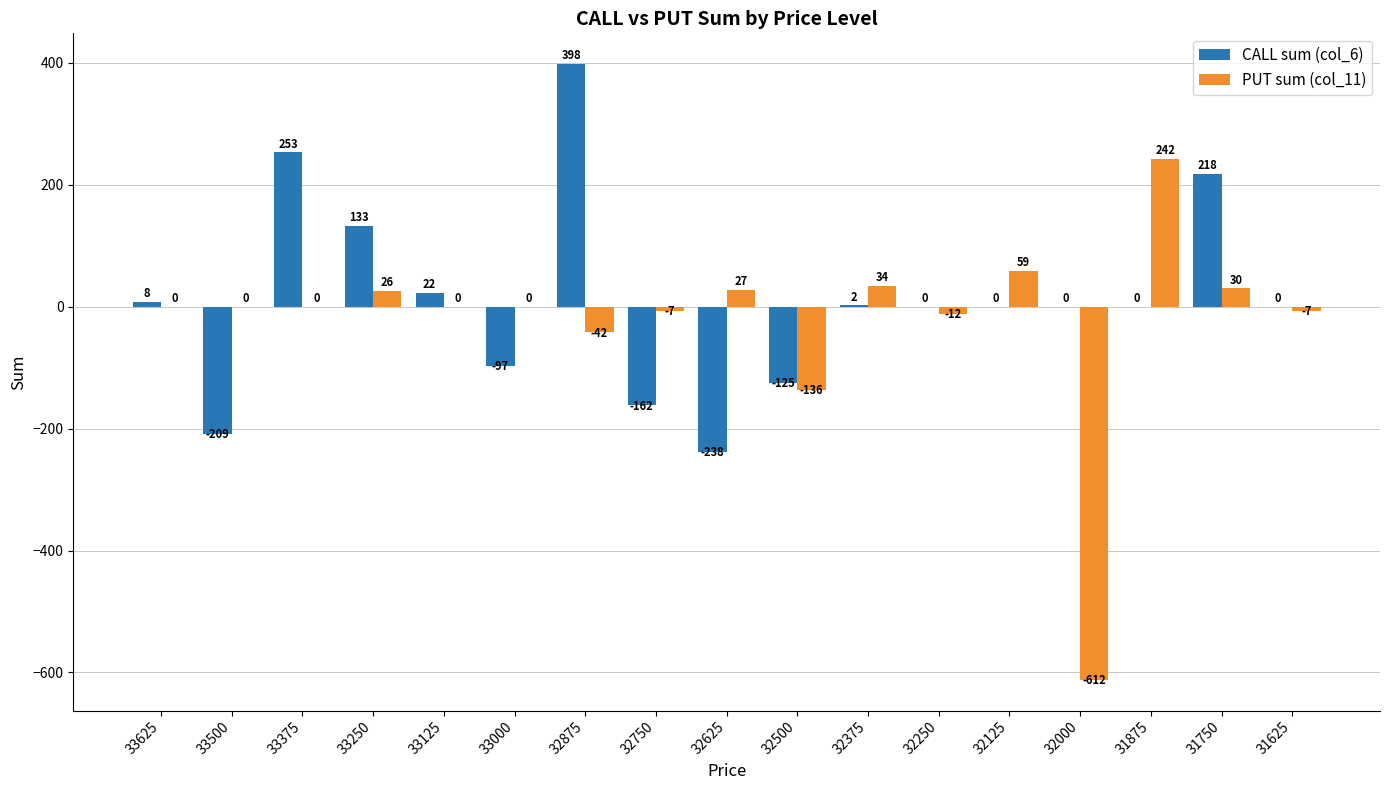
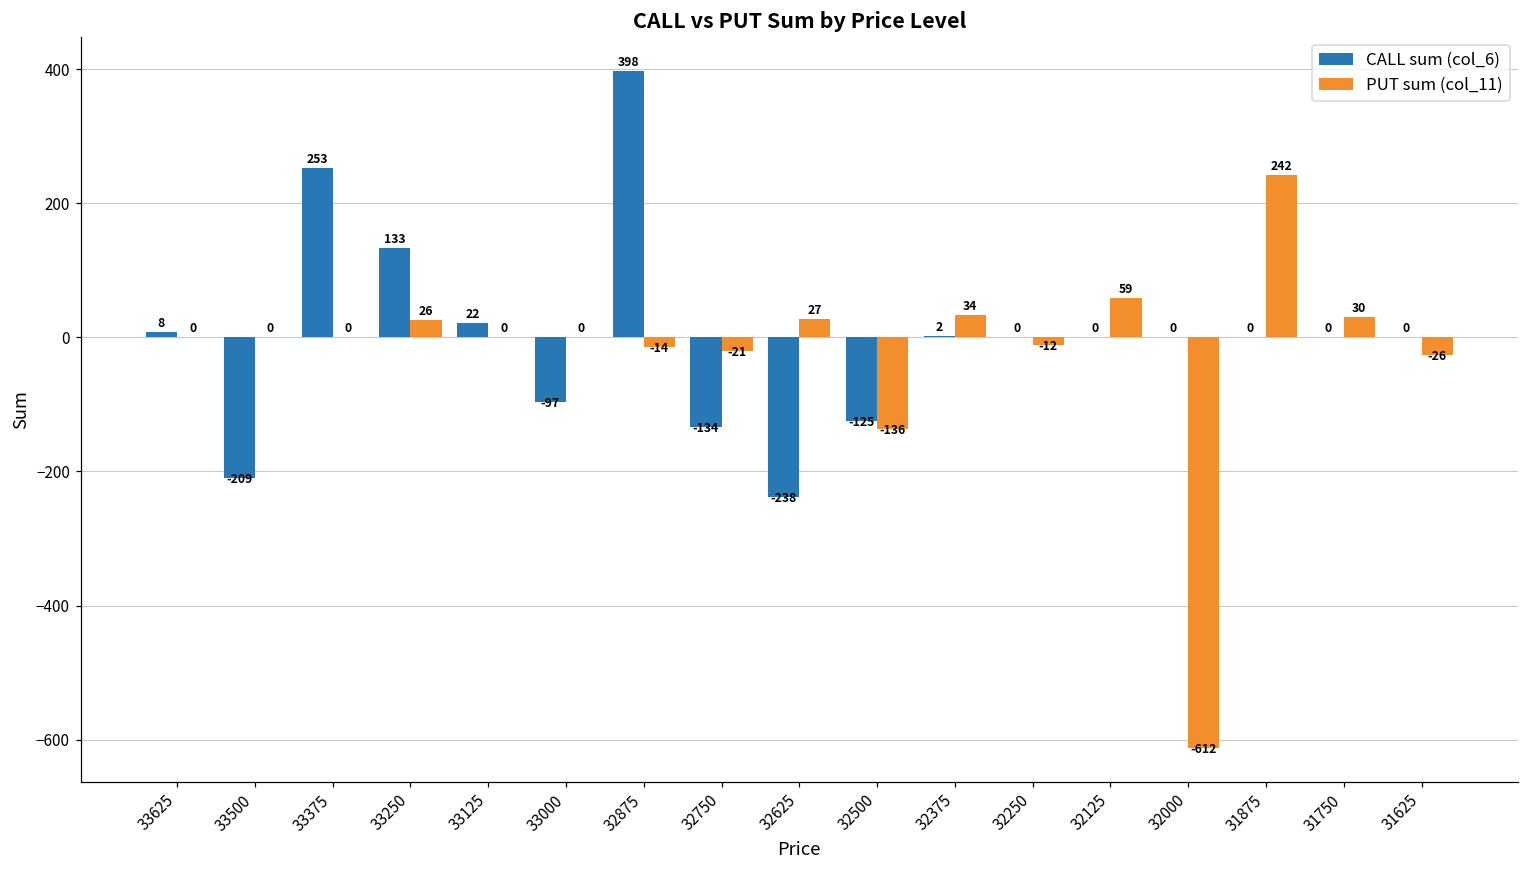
  {
    "CALL sum (col_6)": {
      "33625": 8,
      "33500": -209,
      "33375": 253,
      "33250": 133,
      "33125": 22,
      "33000": -97,
      "32875": 398,
-     "32750": -162,
+     "32750": -134,
      "32625": -238,
      "32500": -125,
      "32375": 2,
      "32250": 0,
      "32125": 0,
      "32000": 0,
      "31875": 0,
-     "31750": 218,
+     "31750": 0,
      "31625": 0
    },
    "PUT sum (col_11)": {
      "33625": 0,
      "33500": 0,
      "33375": 0,
      "33250": 26,
      "33125": 0,
      "33000": 0,
-     "32875": -42,
-     "32750": -7,
+     "32875": -14,
+     "32750": -21,
      "32625": 27,
      "32500": -136,
      "32375": 34,
      "32250": -12,
      "32125": 59,
      "32000": -612,
      "31875": 242,
      "31750": 30,
-     "31625": -7
+     "31625": -26
    }
  }
